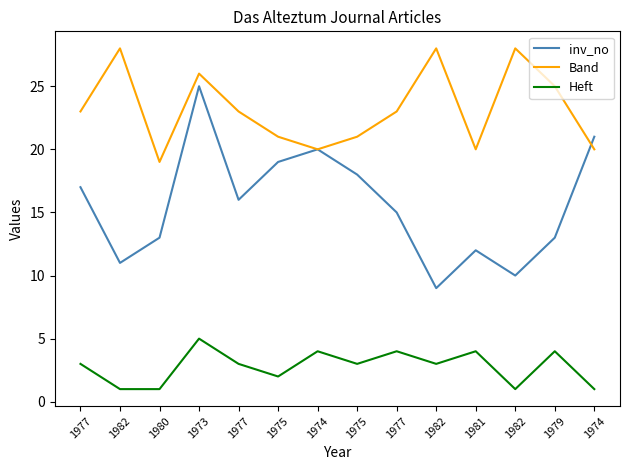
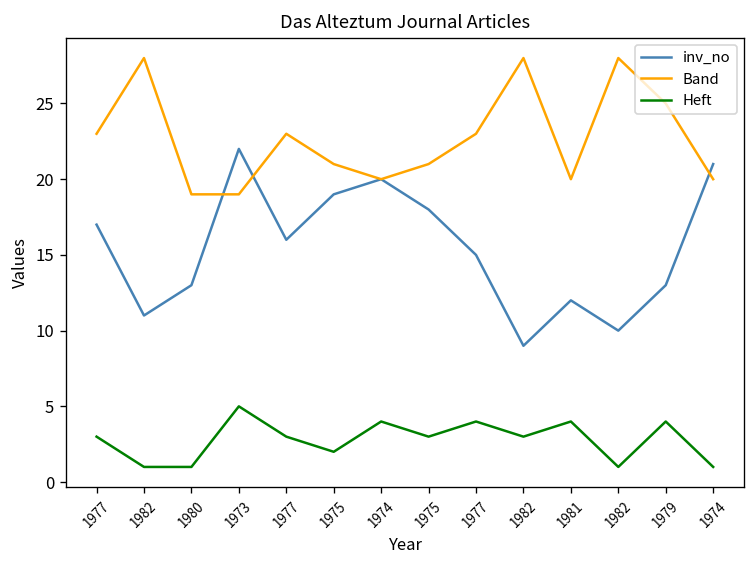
  {
    "inv_no": {
      "1980": 13,
-     "1973": 25,
+     "1973": 22,
      "1981": 12,
      "1979": 13
    },
    "Band": {
      "1980": 19,
-     "1973": 26,
+     "1973": 19,
      "1981": 20
    },
    "Heft": {
      "1980": 1,
      "1973": 5,
      "1981": 4,
      "1979": 4
    }
  }
